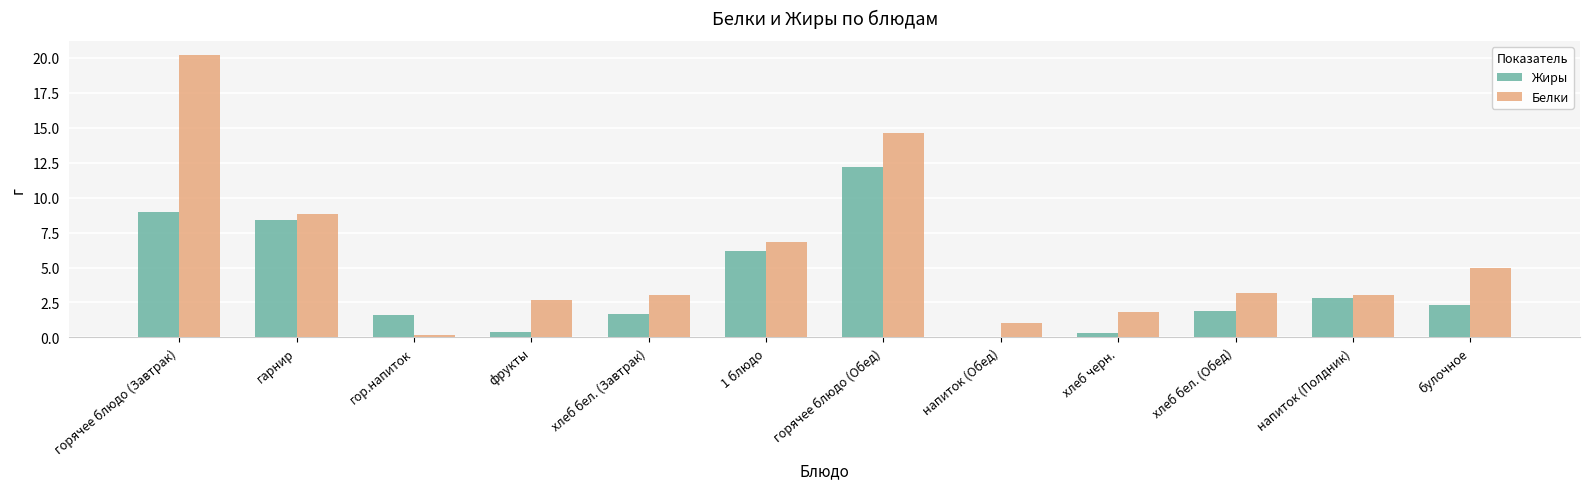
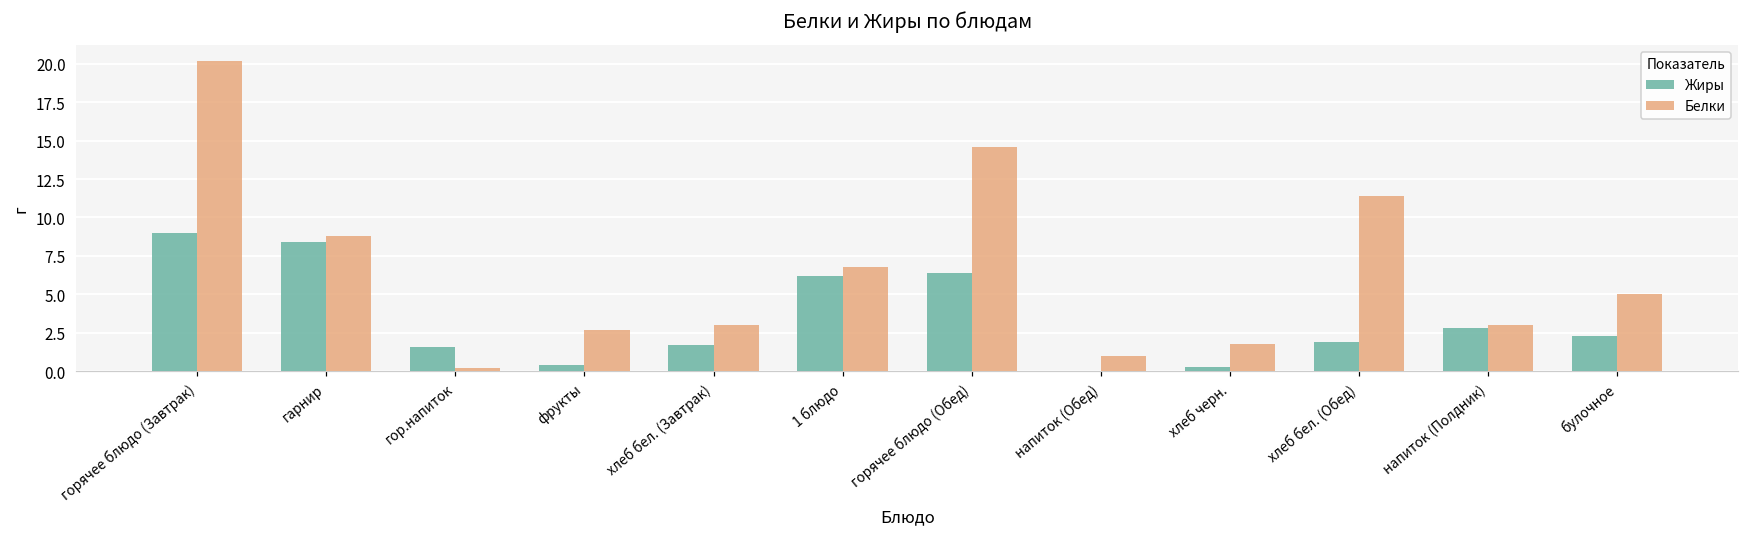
  {
    "Жиры": {
      "горячее блюдо (Завтрак)": 9.0,
      "гарнир": 8.4,
      "гор.напиток": 1.6,
      "фрукты": 0.4,
      "хлеб бел. (Завтрак)": 1.7,
      "1 блюдо": 6.2,
-     "горячее блюдо (Обед)": 12.2,
+     "горячее блюдо (Обед)": 6.4,
      "напиток (Обед)": 0.0,
      "хлеб черн.": 0.3,
      "хлеб бел. (Обед)": 1.9,
      "напиток (Полдник)": 2.8,
      "булочное": 2.3
    },
    "Белки": {
      "горячее блюдо (Завтрак)": 20.2,
      "гарнир": 8.8,
      "гор.напиток": 0.2,
      "фрукты": 2.7,
      "хлеб бел. (Завтрак)": 3.0,
      "1 блюдо": 6.8,
      "горячее блюдо (Обед)": 14.6,
      "напиток (Обед)": 1.0,
      "хлеб черн.": 1.8,
-     "хлеб бел. (Обед)": 3.2,
+     "хлеб бел. (Обед)": 11.4,
      "напиток (Полдник)": 3.0,
      "булочное": 5.0
    }
  }
